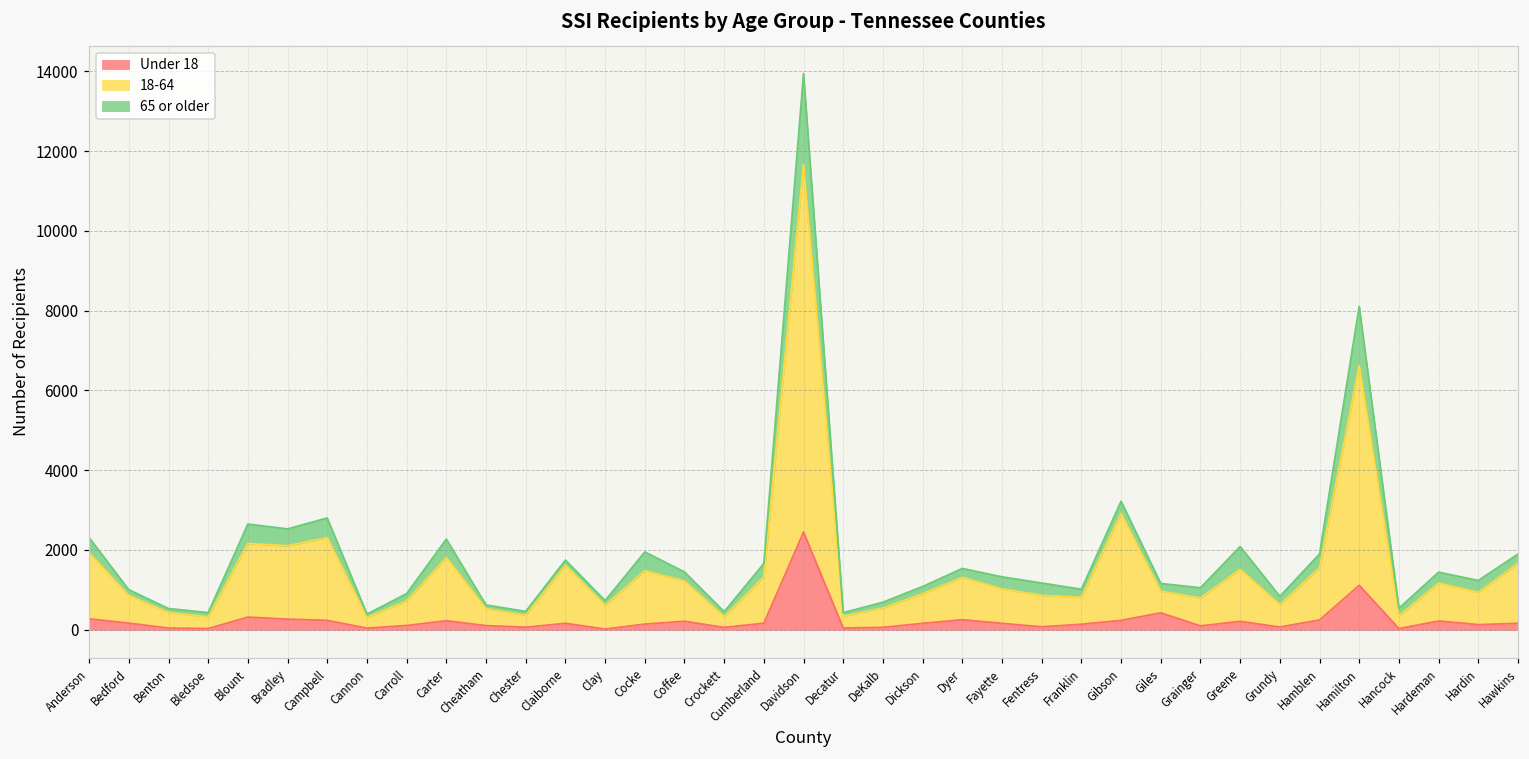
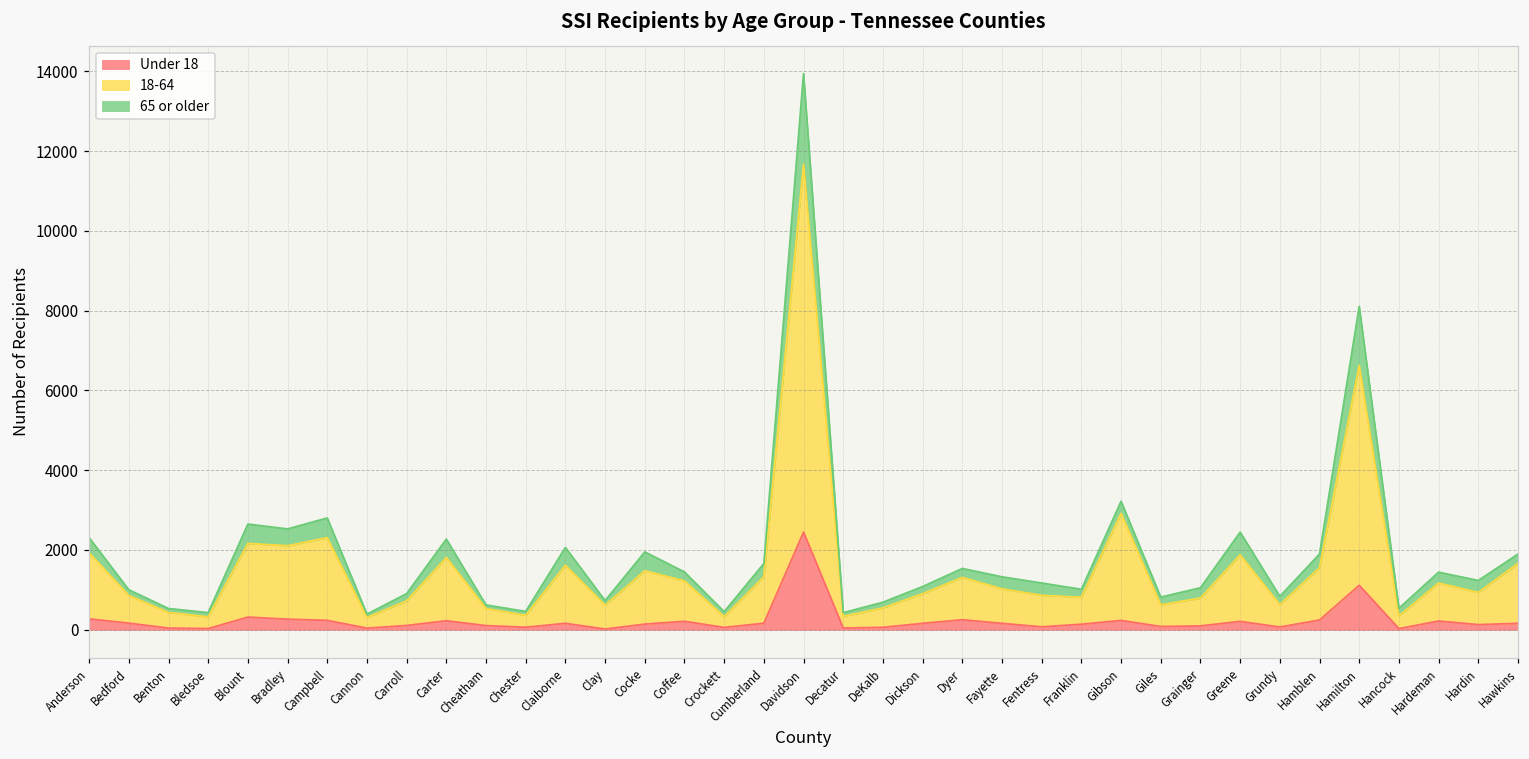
  {
    "Under 18": {
      "Anderson": 300,
      "Bedford": 200,
      "Benton": 0,
      "Bledsoe": 0,
      "Blount": 300,
      "Bradley": 300,
      "Campbell": 200,
      "Cannon": 0,
      "Carroll": 100,
      "Carter": 200,
      "Cheatham": 100,
      "Chester": 100,
      "Claiborne": 200,
      "Clay": 0,
      "Cocke": 100,
      "Coffee": 200,
      "Crockett": 100,
      "Cumberland": 200,
      "Davidson": 2400,
      "Decatur": 0,
      "DeKalb": 100,
      "Dickson": 200,
      "Dyer": 300,
      "Fayette": 200,
      "Fentress": 100,
      "Franklin": 100,
      "Gibson": 200,
-     "Giles": 400,
+     "Giles": 100,
      "Grainger": 100,
      "Greene": 200,
      "Grundy": 100,
      "Hamblen": 200,
      "Hamilton": 1100,
      "Hancock": 0,
      "Hardeman": 200,
      "Hardin": 100,
      "Hawkins": 200
    },
    "18-64": {
      "Anderson": 1700,
      "Bedford": 700,
      "Benton": 400,
      "Bledsoe": 300,
      "Blount": 1800,
      "Bradley": 1800,
      "Campbell": 2100,
      "Cannon": 300,
      "Carroll": 600,
      "Carter": 1600,
      "Cheatham": 400,
      "Chester": 300,
      "Claiborne": 1500,
      "Clay": 600,
      "Cocke": 1300,
      "Coffee": 1000,
      "Crockett": 300,
      "Cumberland": 1200,
      "Davidson": 9200,
      "Decatur": 300,
      "DeKalb": 500,
      "Dickson": 700,
      "Dyer": 1100,
      "Fayette": 900,
      "Fentress": 800,
      "Franklin": 700,
      "Gibson": 2700,
      "Giles": 500,
      "Grainger": 700,
-     "Greene": 1300,
+     "Greene": 1700,
      "Grundy": 600,
      "Hamblen": 1300,
      "Hamilton": 5500,
      "Hancock": 300,
      "Hardeman": 1000,
      "Hardin": 800,
      "Hawkins": 1500
    },
    "65 or older": {
      "Anderson": 400,
      "Bedford": 100,
      "Benton": 100,
      "Bledsoe": 100,
      "Blount": 500,
      "Bradley": 400,
      "Campbell": 500,
      "Cannon": 100,
      "Carroll": 200,
      "Carter": 500,
      "Cheatham": 100,
      "Chester": 100,
-     "Claiborne": 100,
+     "Claiborne": 400,
      "Clay": 100,
      "Cocke": 500,
      "Coffee": 200,
      "Crockett": 100,
      "Cumberland": 300,
      "Davidson": 2300,
      "Decatur": 100,
      "DeKalb": 100,
      "Dickson": 200,
      "Dyer": 200,
      "Fayette": 300,
      "Fentress": 300,
      "Franklin": 200,
      "Gibson": 300,
      "Giles": 200,
      "Grainger": 300,
      "Greene": 600,
      "Grundy": 200,
      "Hamblen": 300,
      "Hamilton": 1500,
      "Hancock": 200,
      "Hardeman": 300,
      "Hardin": 300,
      "Hawkins": 200
    }
  }
